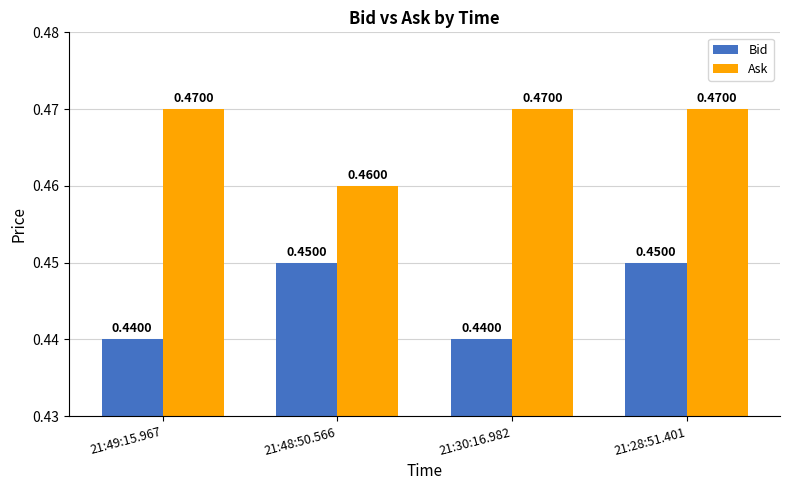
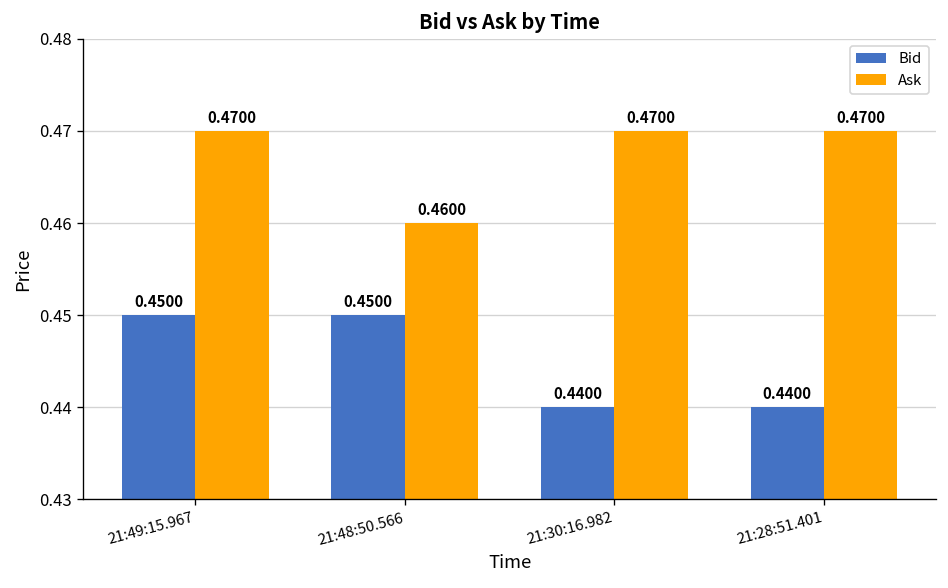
  {
    "Bid": {
-     "21:49:15.967": 0.4400,
+     "21:49:15.967": 0.4500,
      "21:48:50.566": 0.4500,
      "21:30:16.982": 0.4400,
-     "21:28:51.401": 0.4500
+     "21:28:51.401": 0.4400
    },
    "Ask": {
      "21:49:15.967": 0.4700,
      "21:48:50.566": 0.4600,
      "21:30:16.982": 0.4700,
      "21:28:51.401": 0.4700
    }
  }
